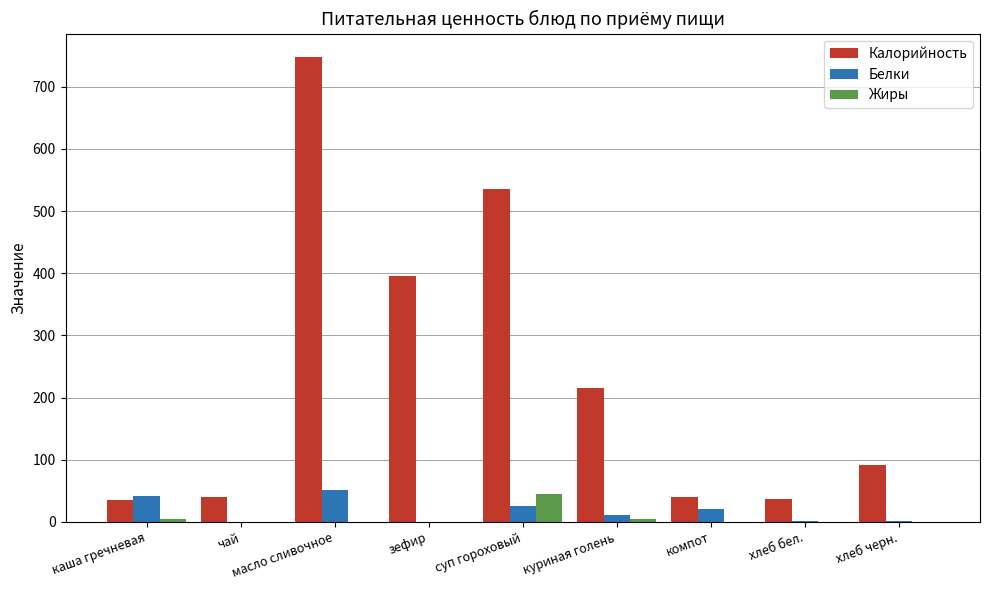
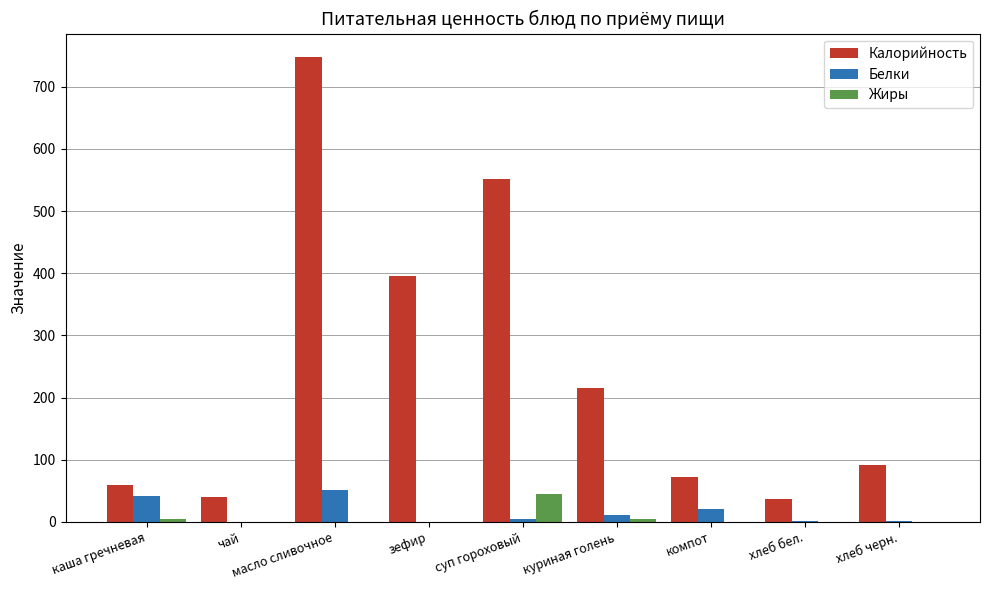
  {
    "Калорийность": {
-     "каша гречневая": 40,
+     "каша гречневая": 60,
      "чай": 40,
      "масло сливочное": 750,
      "зефир": 400,
-     "суп гороховый": 540,
+     "суп гороховый": 550,
      "куриная голень": 220,
-     "компот": 40,
+     "компот": 70,
      "хлеб бел.": 40,
      "хлеб черн.": 90
    },
    "Белки": {
      "каша гречневая": 40,
      "чай": 0,
      "масло сливочное": 50,
      "зефир": 0,
-     "суп гороховый": 30,
+     "суп гороховый": 0,
      "куриная голень": 10,
      "компот": 20
    },
    "Жиры": {
      "каша гречневая": 0,
      "чай": 0,
      "зефир": 0,
      "суп гороховый": 40,
      "куриная голень": 0,
      "компот": 0
    }
  }
